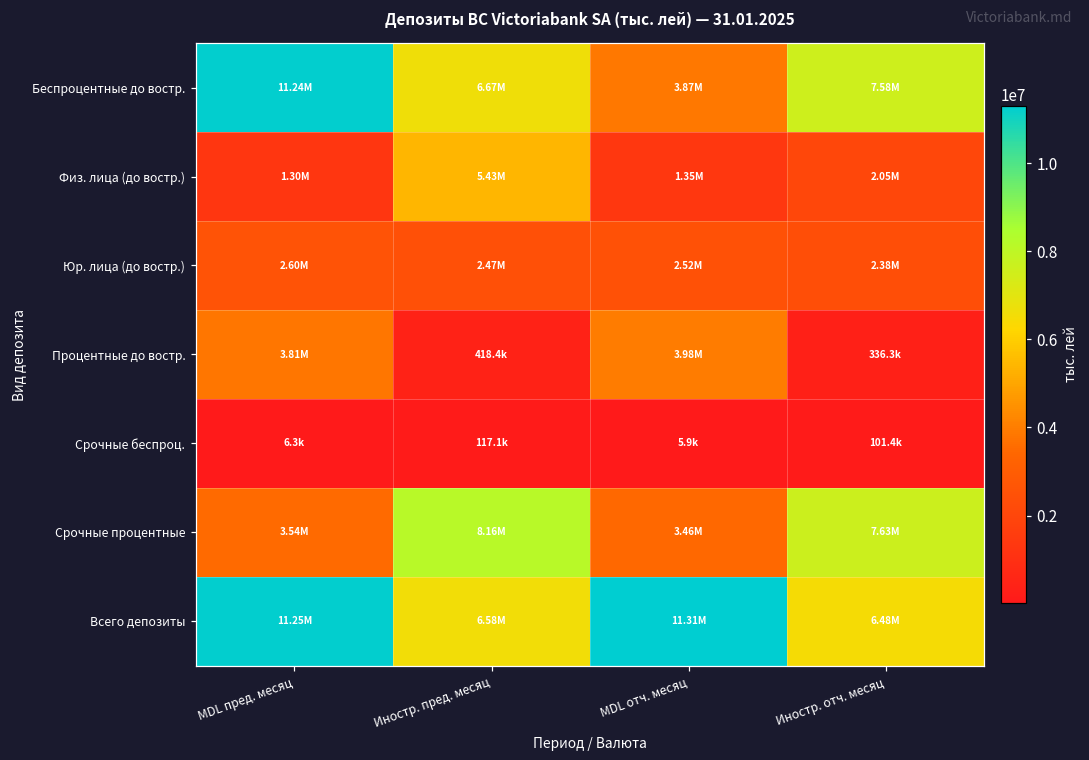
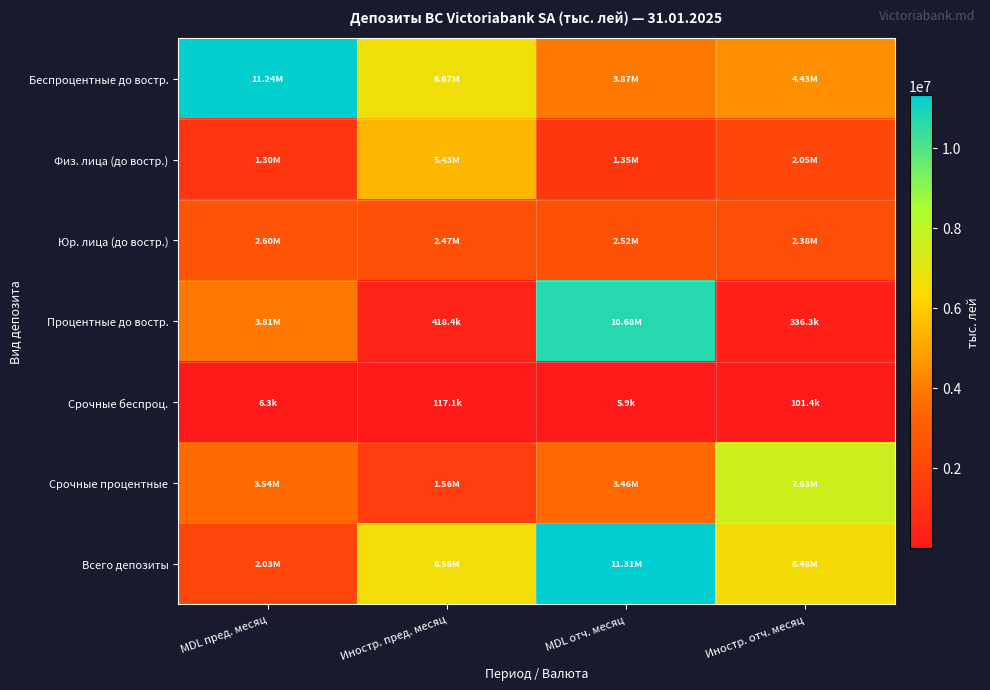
  {
    "Беспроцентные до востр.": {
      "MDL пред. месяц": "11.24M",
      "Иностр. пред. месяц": "6.67M",
      "MDL отч. месяц": "3.87M",
-     "Иностр. отч. месяц": "7.58M"
+     "Иностр. отч. месяц": "4.43M"
    },
    "Физ. лица (до востр.)": {
      "MDL пред. месяц": "1.30M",
      "Иностр. пред. месяц": "5.43M",
      "MDL отч. месяц": "1.35M",
      "Иностр. отч. месяц": "2.05M"
    },
    "Юр. лица (до востр.)": {
      "MDL пред. месяц": "2.60M",
      "Иностр. пред. месяц": "2.47M",
      "MDL отч. месяц": "2.52M",
      "Иностр. отч. месяц": "2.38M"
    },
    "Процентные до востр.": {
      "MDL пред. месяц": "3.81M",
      "Иностр. пред. месяц": "418.4k",
-     "MDL отч. месяц": "3.98M",
+     "MDL отч. месяц": "10.68M",
      "Иностр. отч. месяц": "336.3k"
    },
    "Срочные беспроц.": {
      "MDL пред. месяц": "6.3k",
      "Иностр. пред. месяц": "117.1k",
      "MDL отч. месяц": "5.9k",
      "Иностр. отч. месяц": "101.4k"
    },
    "Срочные процентные": {
      "MDL пред. месяц": "3.54M",
-     "Иностр. пред. месяц": "8.16M",
+     "Иностр. пред. месяц": "1.56M",
      "MDL отч. месяц": "3.46M",
      "Иностр. отч. месяц": "7.63M"
    },
    "Всего депозиты": {
-     "MDL пред. месяц": "11.25M",
+     "MDL пред. месяц": "2.03M",
      "Иностр. пред. месяц": "6.58M",
      "MDL отч. месяц": "11.31M",
      "Иностр. отч. месяц": "6.48M"
    }
  }
